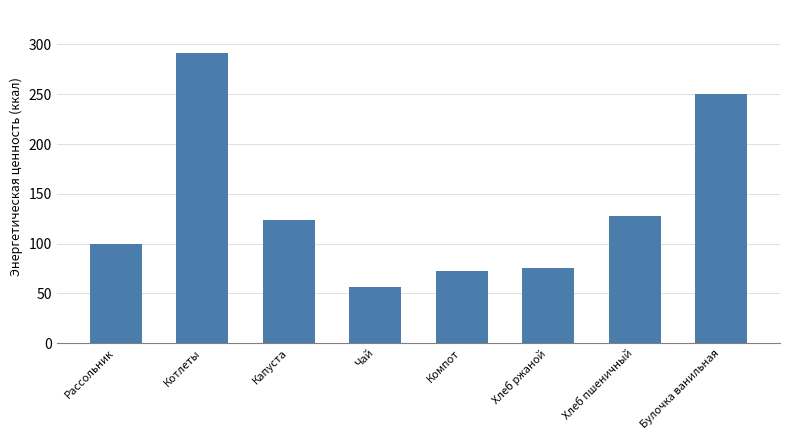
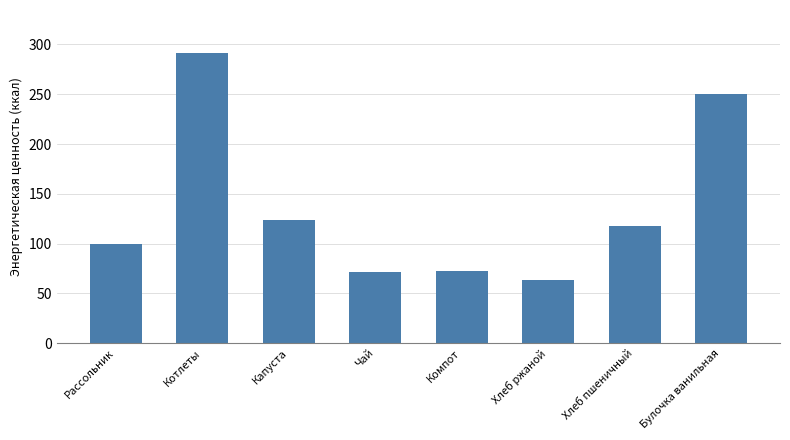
  {
    "Рассольник": 100,
    "Котлеты": 290,
    "Капуста": 120,
-   "Чай": 60,
+   "Чай": 70,
    "Компот": 70,
-   "Хлеб ржаной": 80,
-   "Хлеб пшеничный": 130,
+   "Хлеб ржаной": 60,
+   "Хлеб пшеничный": 120,
    "Булочка ванильная": 250
  }
